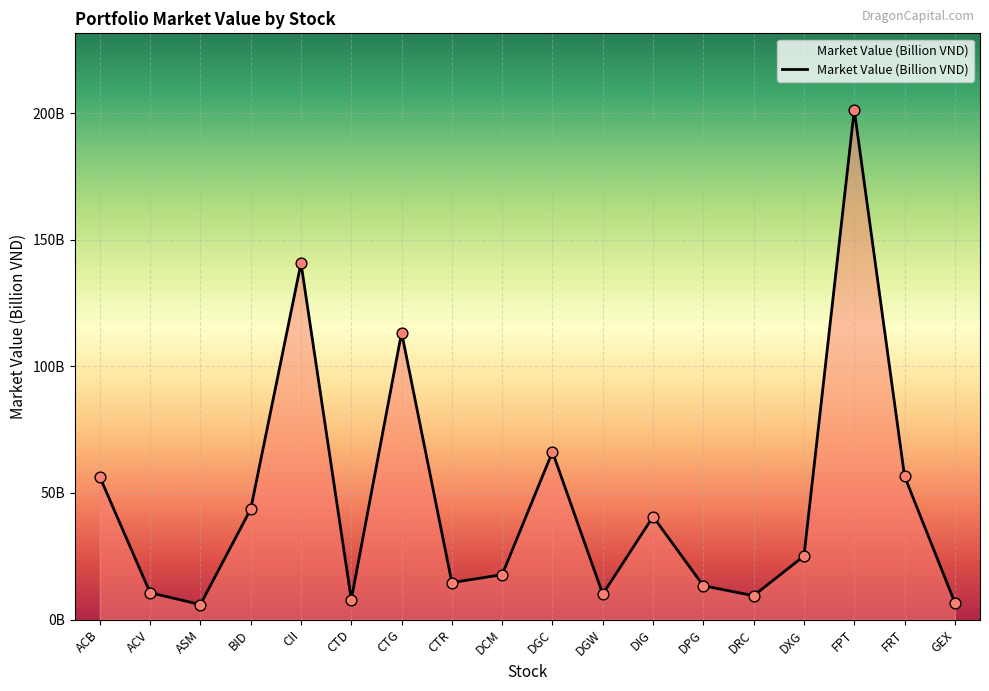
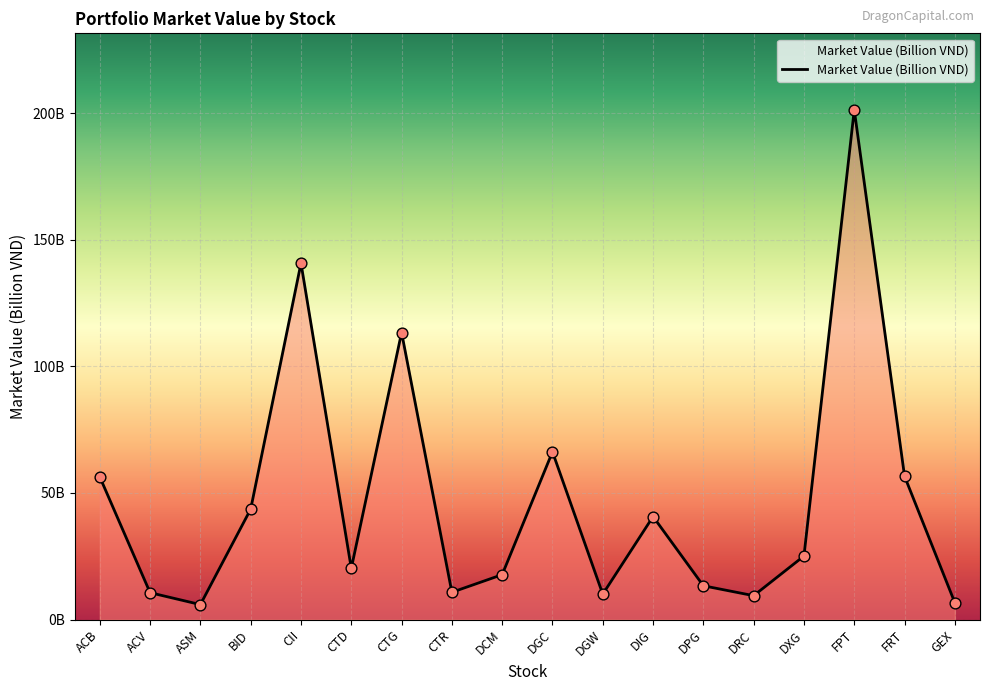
  {
    "ACB": 56000000000,
    "ACV": 11000000000,
    "ASM": 6000000000,
    "BID": 44000000000,
    "CII": 141000000000,
-   "CTD": 8000000000,
+   "CTD": 20000000000,
    "CTG": 113000000000,
-   "CTR": 15000000000,
+   "CTR": 11000000000,
    "DCM": 18000000000,
    "DGC": 66000000000,
    "DGW": 10000000000,
    "DIG": 41000000000,
    "DPG": 13000000000,
    "DRC": 9000000000,
    "DXG": 25000000000,
    "FPT": 201000000000,
    "FRT": 57000000000,
    "GEX": 7000000000
  }
